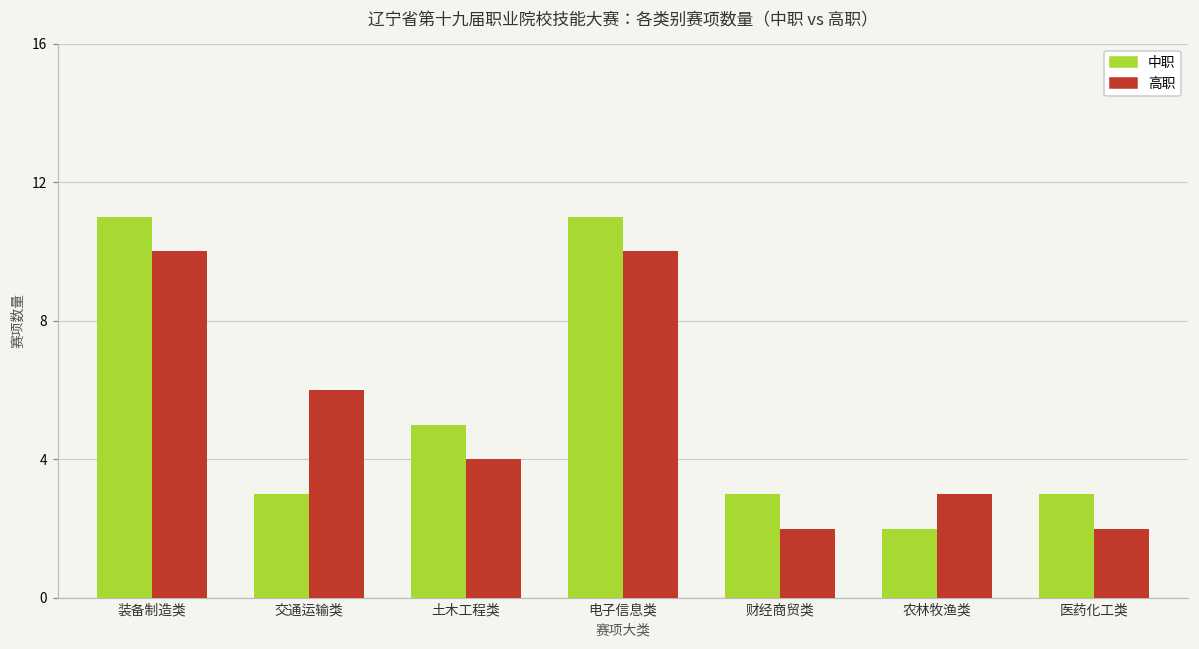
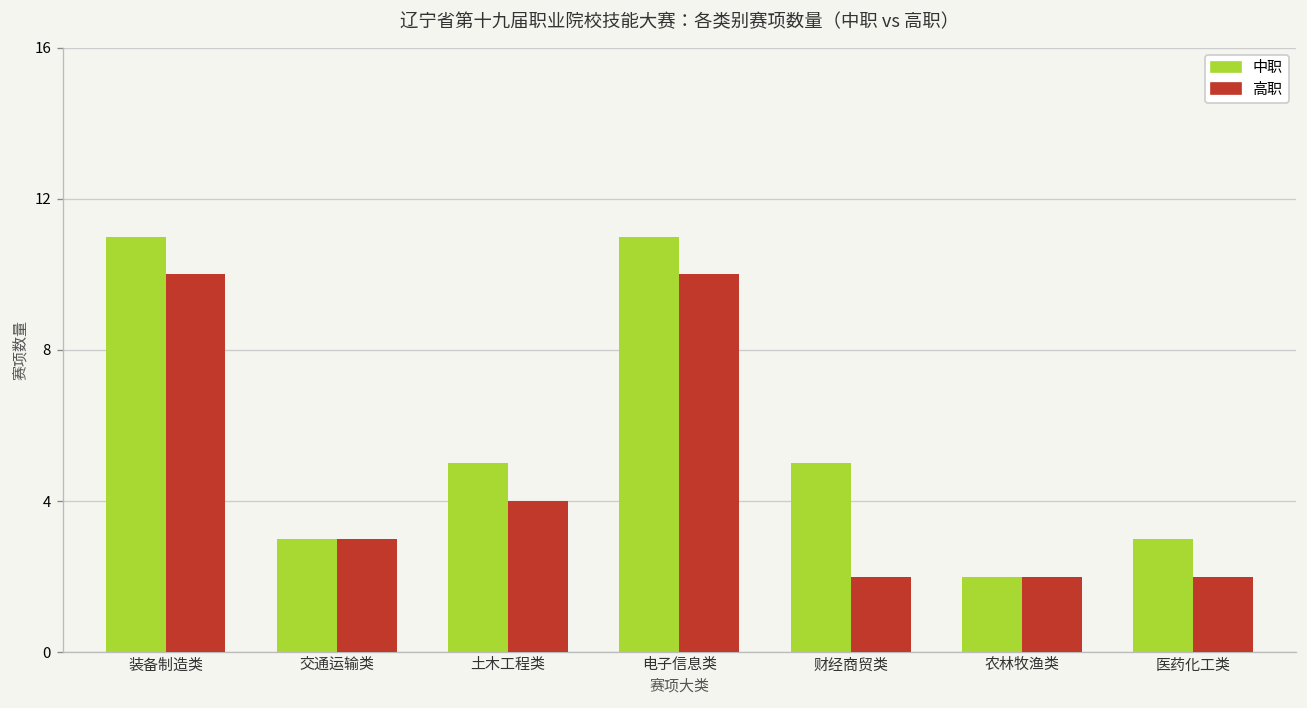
  {
    "中职": {
      "装备制造类": 11,
      "交通运输类": 3,
      "土木工程类": 5,
      "电子信息类": 11,
-     "财经商贸类": 3,
+     "财经商贸类": 5,
      "农林牧渔类": 2,
      "医药化工类": 3
    },
    "高职": {
      "装备制造类": 10,
-     "交通运输类": 6,
+     "交通运输类": 3,
      "土木工程类": 4,
      "电子信息类": 10,
      "财经商贸类": 2,
-     "农林牧渔类": 3,
+     "农林牧渔类": 2,
      "医药化工类": 2
    }
  }
